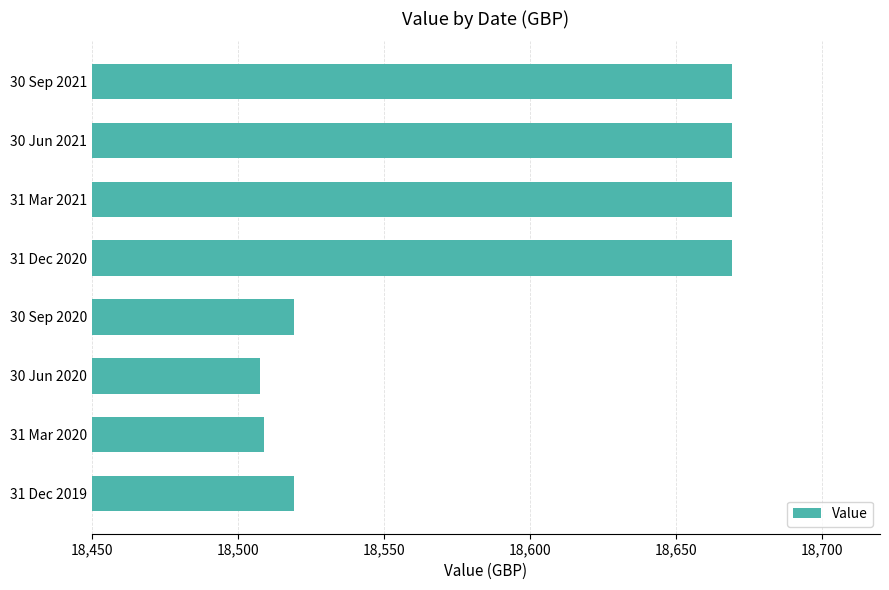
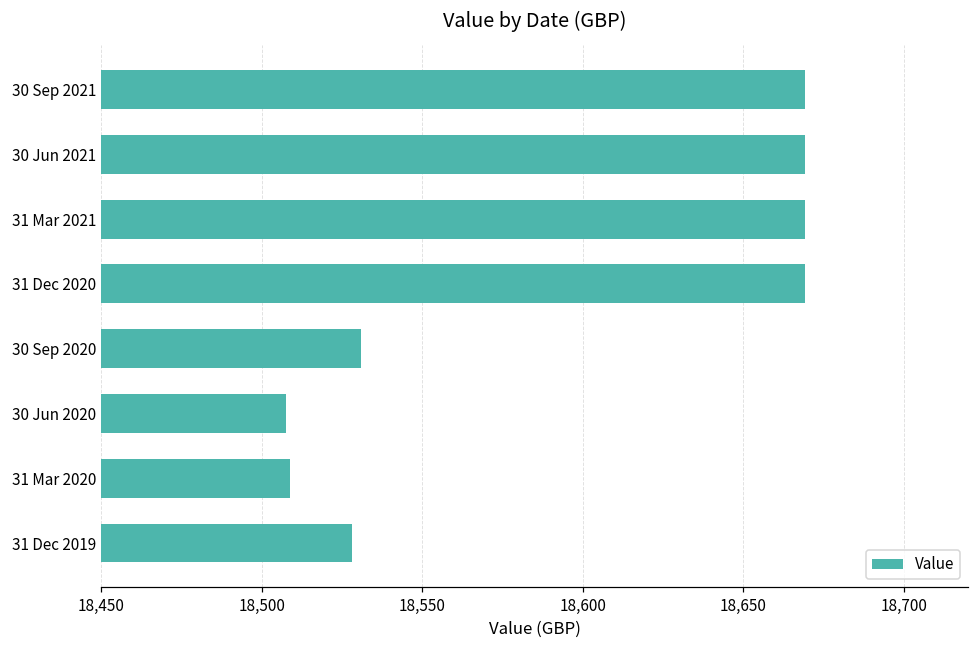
  {
    "30 Sep 2021": "18,669",
    "30 Jun 2021": "18,669",
    "31 Mar 2021": "18,669",
    "31 Dec 2020": "18,669",
-   "30 Sep 2020": "18,519",
+   "30 Sep 2020": "18,531",
    "30 Jun 2020": "18,507",
    "31 Mar 2020": "18,509",
-   "31 Dec 2019": "18,519"
+   "31 Dec 2019": "18,528"
  }
